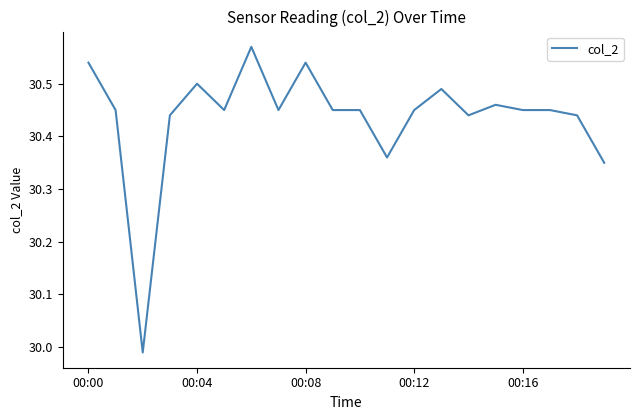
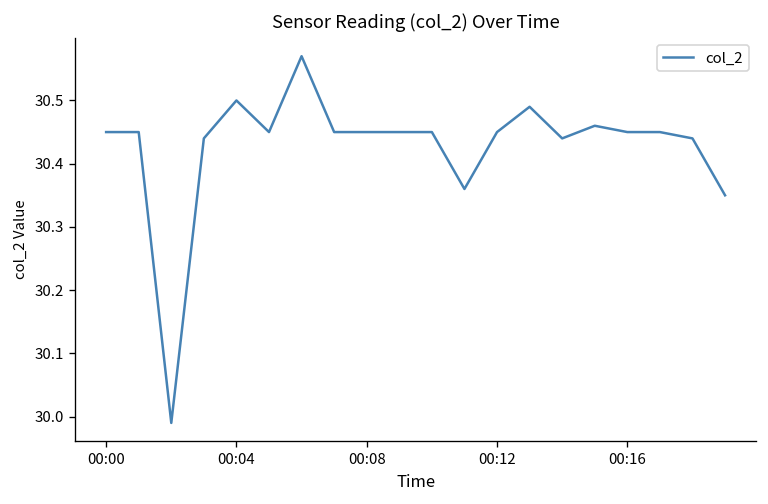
  {
-   "00:00": 30.54,
+   "00:00": 30.45,
    "00:04": 30.50,
-   "00:08": 30.54,
+   "00:08": 30.45,
    "00:12": 30.45,
    "00:16": 30.45
  }
